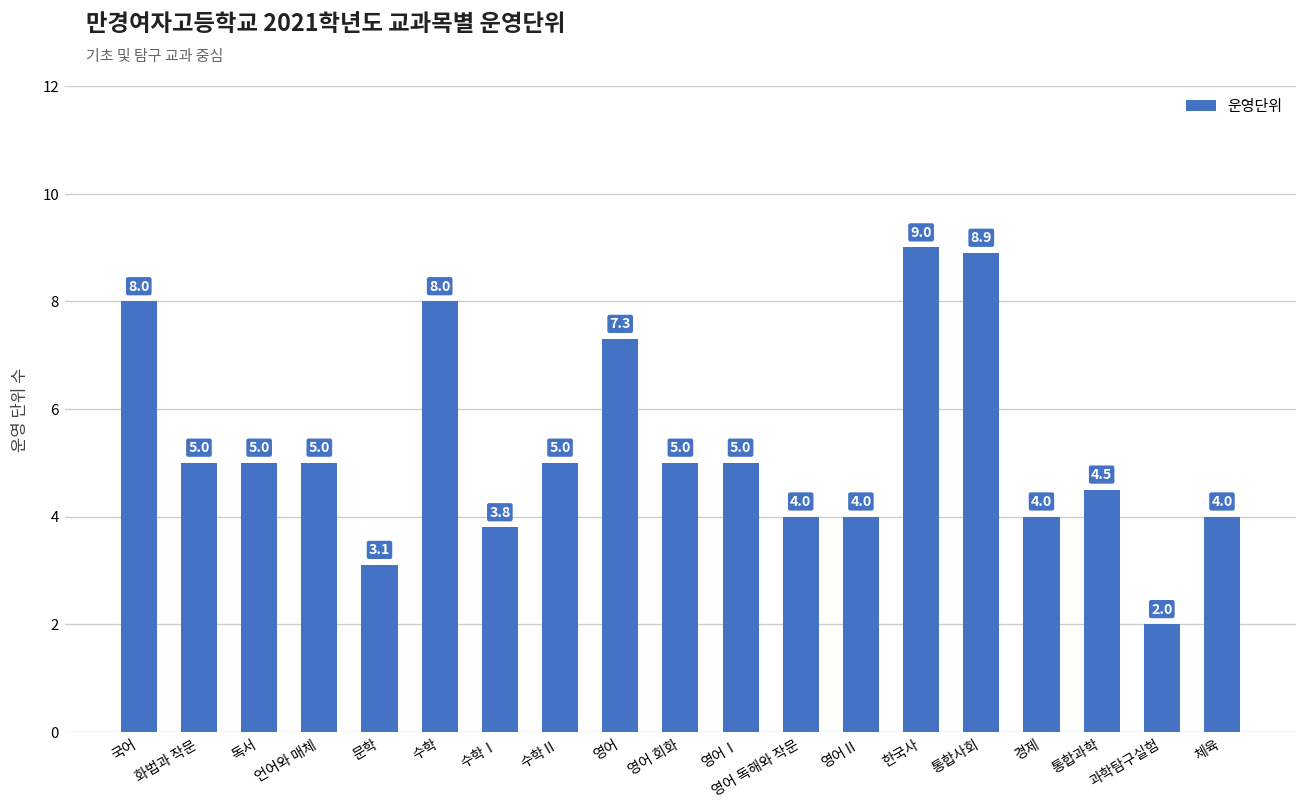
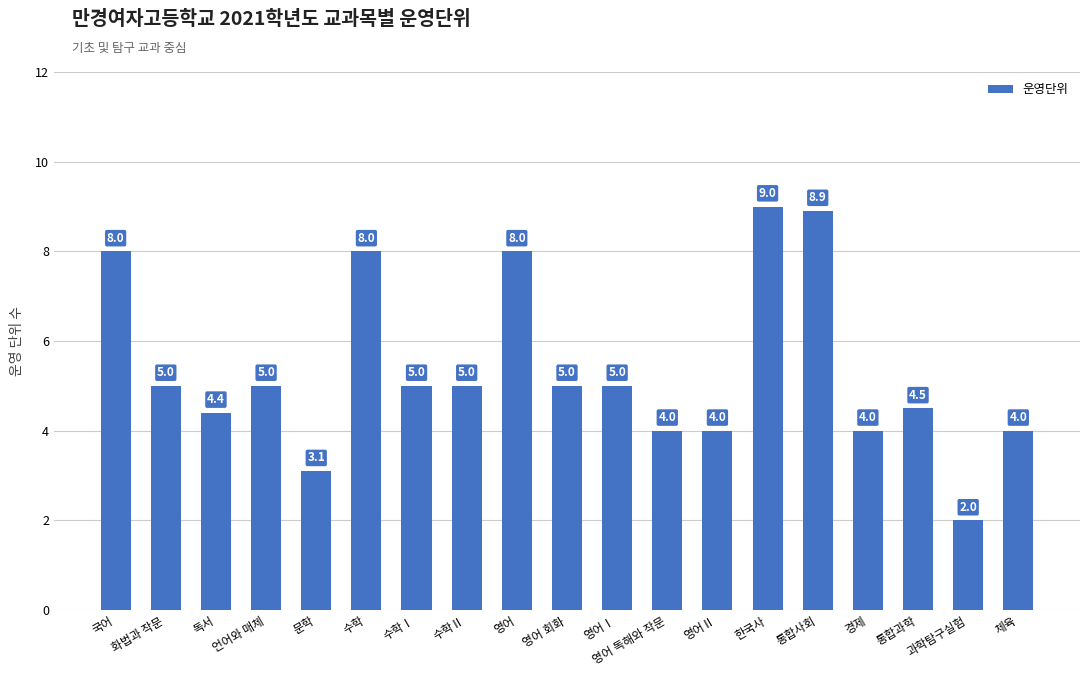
  {
-   "독서": 5.0,
-   "수학Ⅰ": 3.8,
-   "영어": 7.3
+   "독서": 4.4,
+   "수학Ⅰ": 5.0,
+   "영어": 8.0
  }
